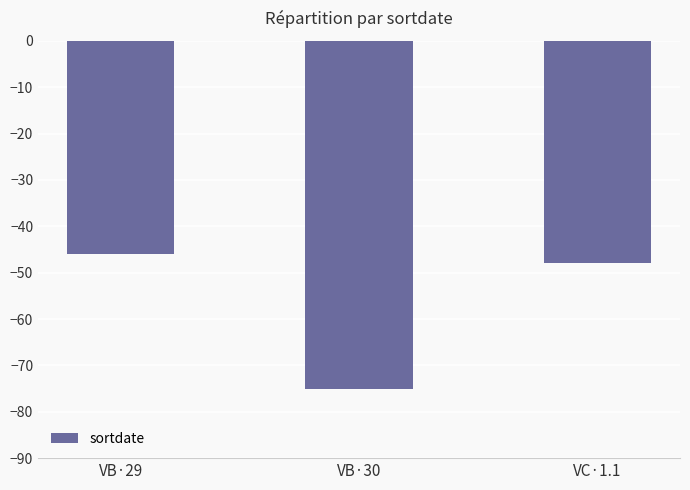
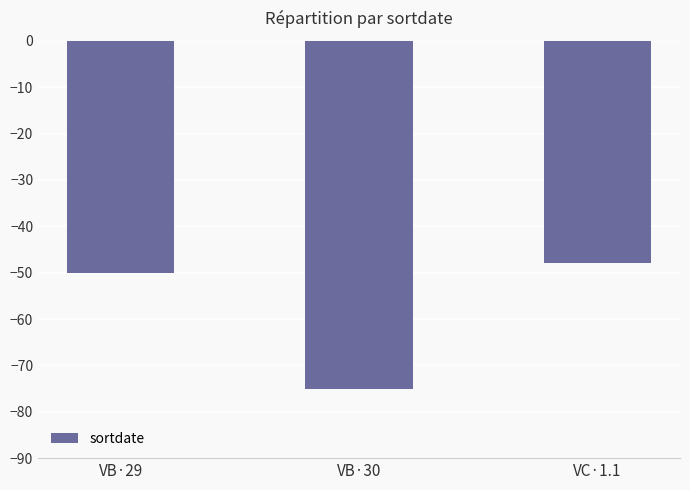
  {
-   "VB·29": -46,
+   "VB·29": -50,
    "VB·30": -75,
    "VC·1.1": -48
  }
